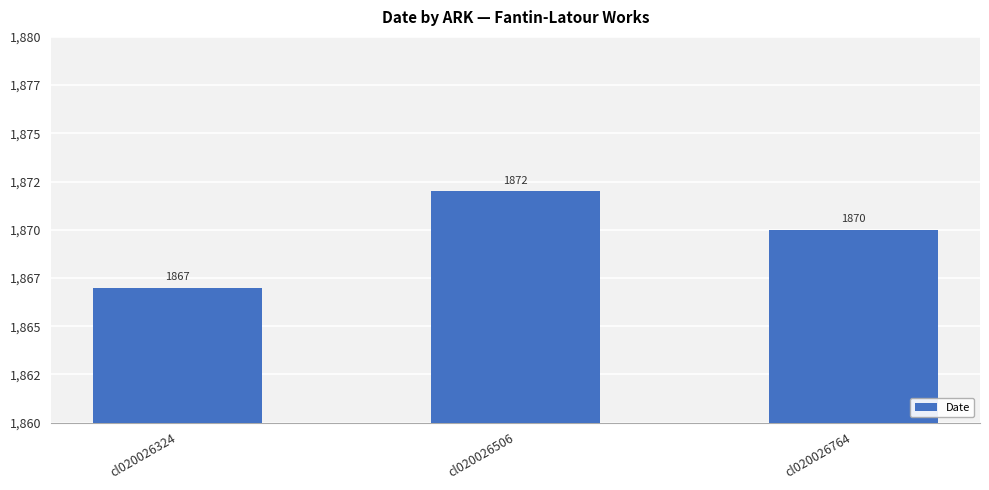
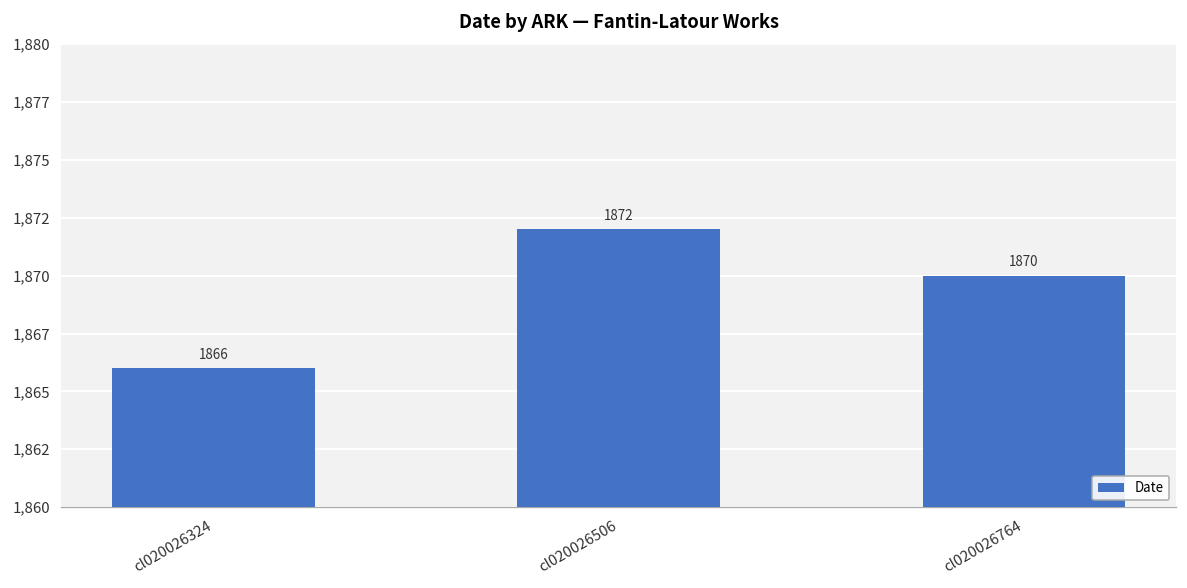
  {
-   "cl020026324": 1867,
+   "cl020026324": 1866,
    "cl020026506": 1872,
    "cl020026764": 1870
  }
